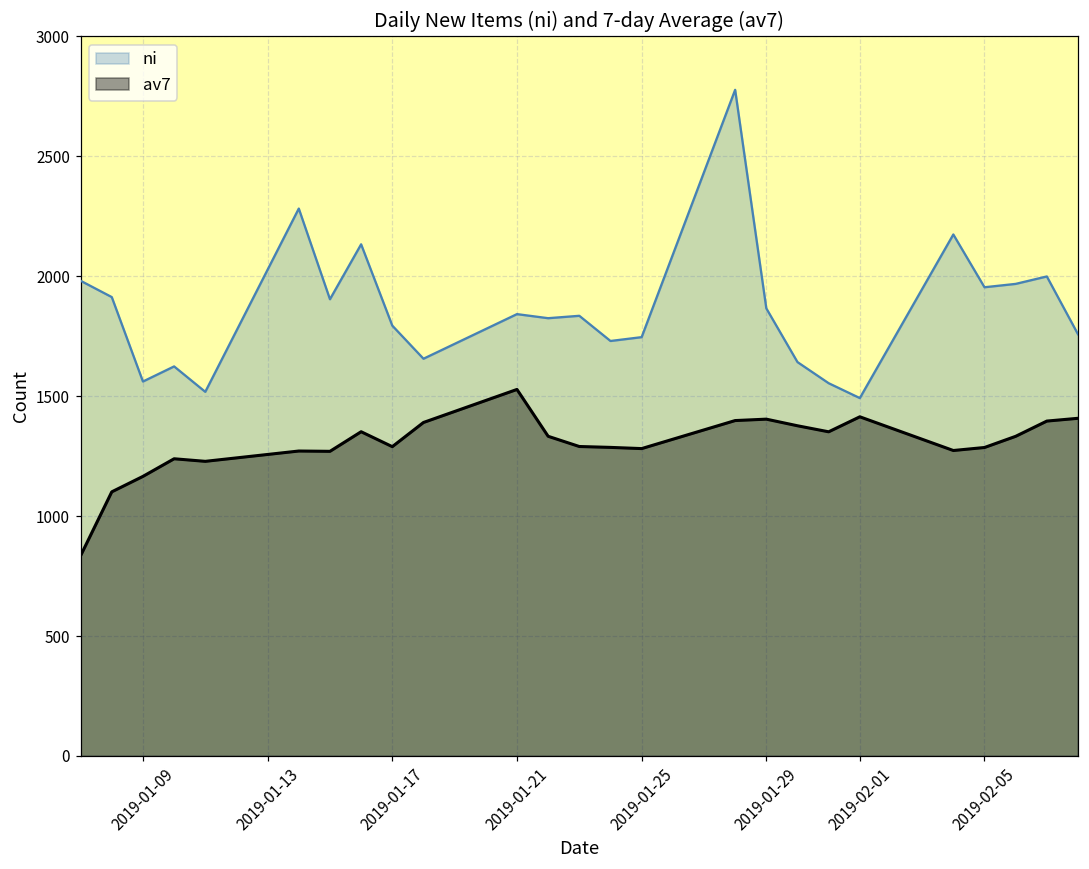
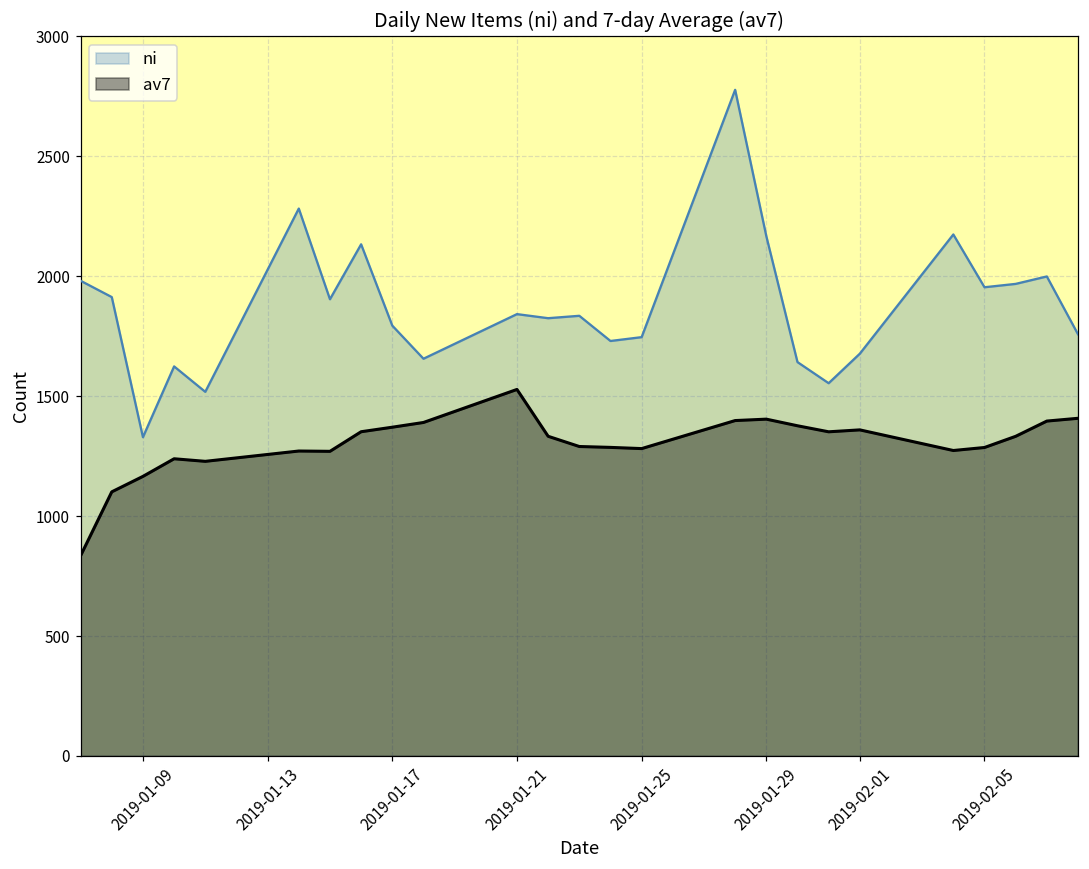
  {
    "ni": {
-     "2019-01-09": 1560,
+     "2019-01-09": 1330,
      "2019-01-17": 1790,
      "2019-01-21": 1840,
      "2019-01-25": 1750,
-     "2019-01-29": 1870,
-     "2019-02-01": 1490,
+     "2019-01-29": 2170,
+     "2019-02-01": 1680,
      "2019-02-05": 1950
    },
    "av7": {
      "2019-01-09": 1170,
-     "2019-01-17": 1290,
+     "2019-01-17": 1370,
      "2019-01-21": 1530,
      "2019-01-25": 1280,
      "2019-01-29": 1400,
-     "2019-02-01": 1410,
+     "2019-02-01": 1360,
      "2019-02-05": 1290
    }
  }
